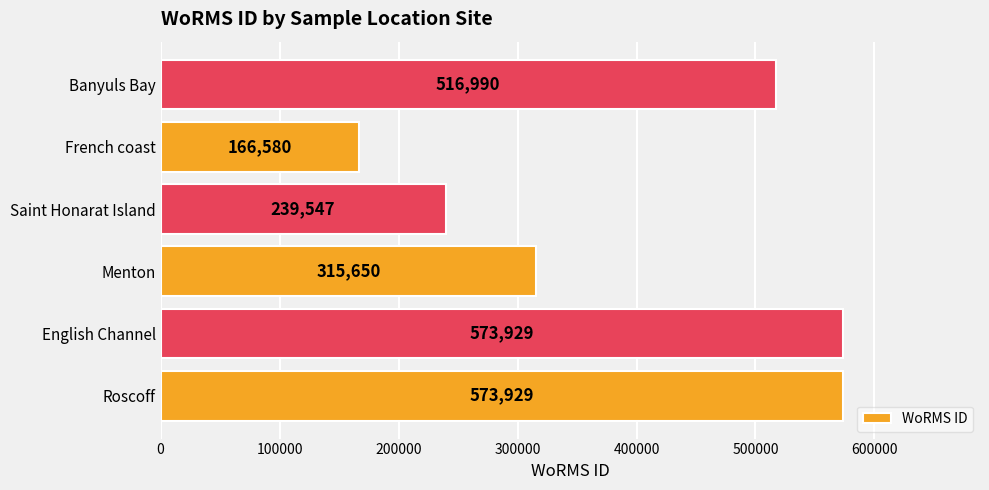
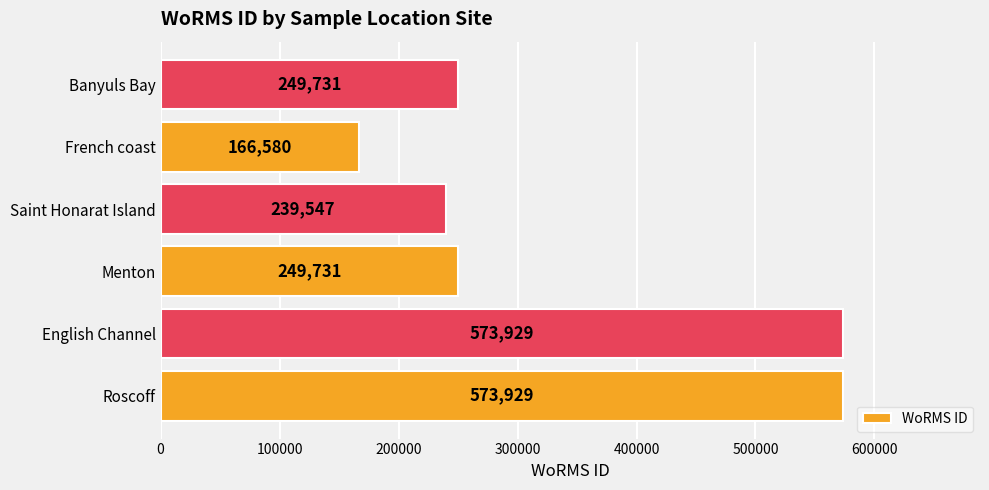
  {
-   "Banyuls Bay": "516,990",
+   "Banyuls Bay": "249,731",
    "French coast": "166,580",
    "Saint Honarat Island": "239,547",
-   "Menton": "315,650",
+   "Menton": "249,731",
    "English Channel": "573,929",
    "Roscoff": "573,929"
  }
